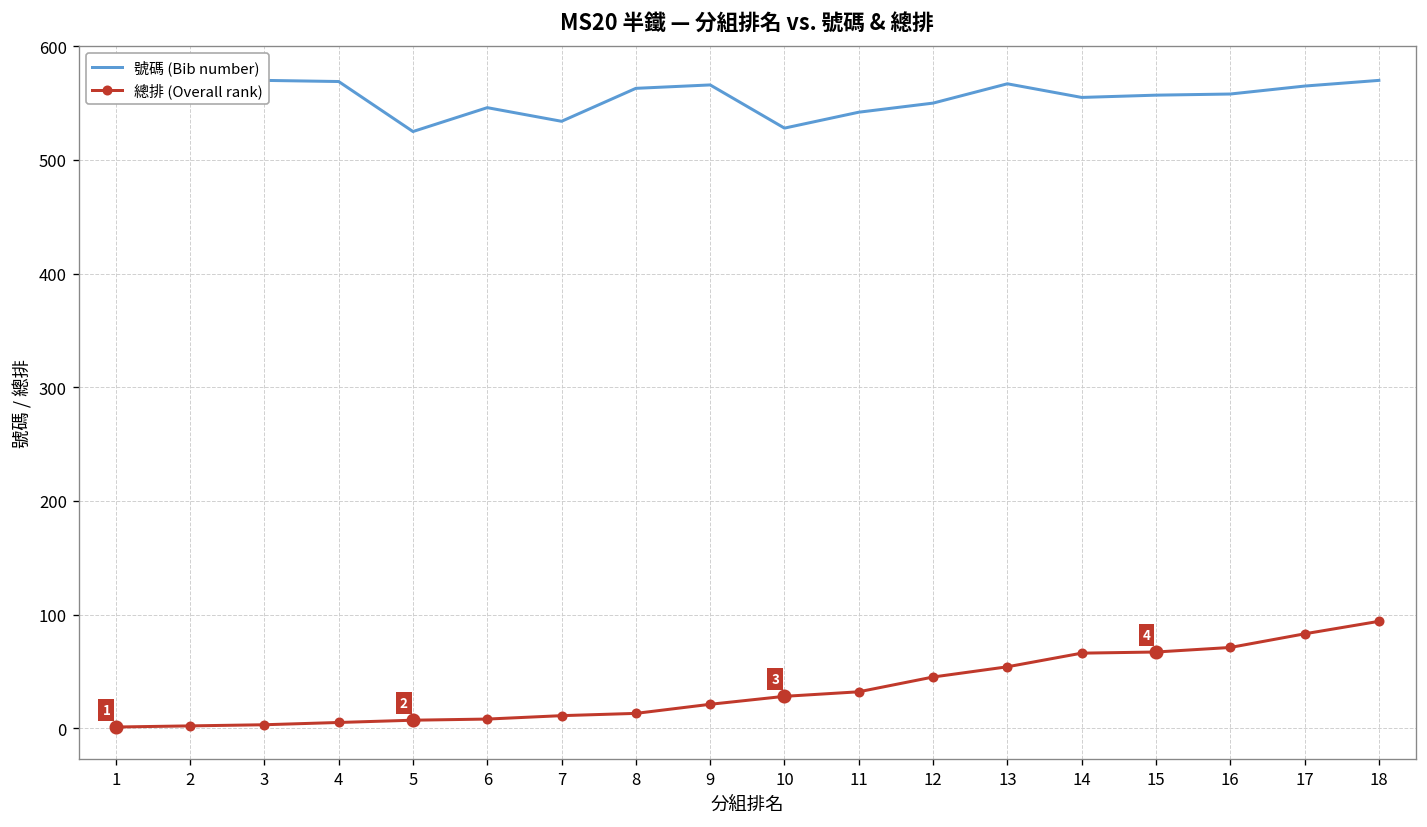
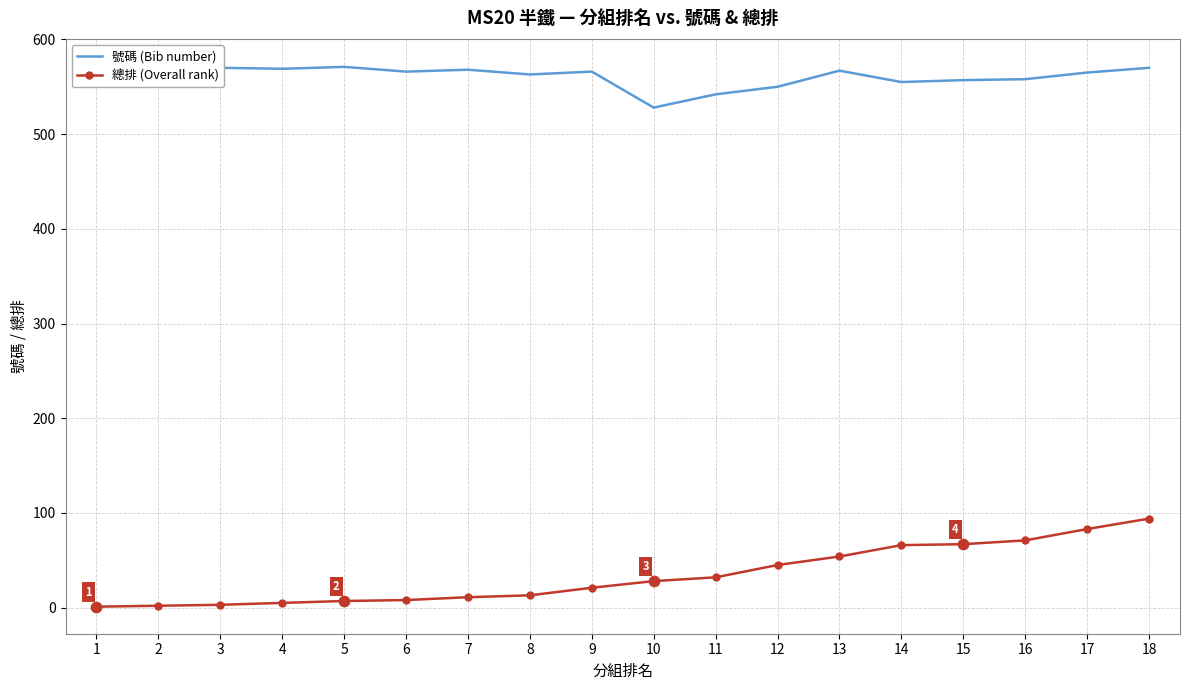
  {
    "號碼 (Bib number)": {
      "4": 570,
-     "5": 530,
-     "6": 550,
-     "7": 530,
+     "5": 570,
+     "6": 570,
+     "7": 570,
      "8": 560,
      "9": 570,
      "10": 530,
      "11": 540,
      "12": 550,
      "13": 570,
      "14": 560,
      "15": 560,
      "16": 560,
      "17": 570,
      "18": 570
    }
  }
